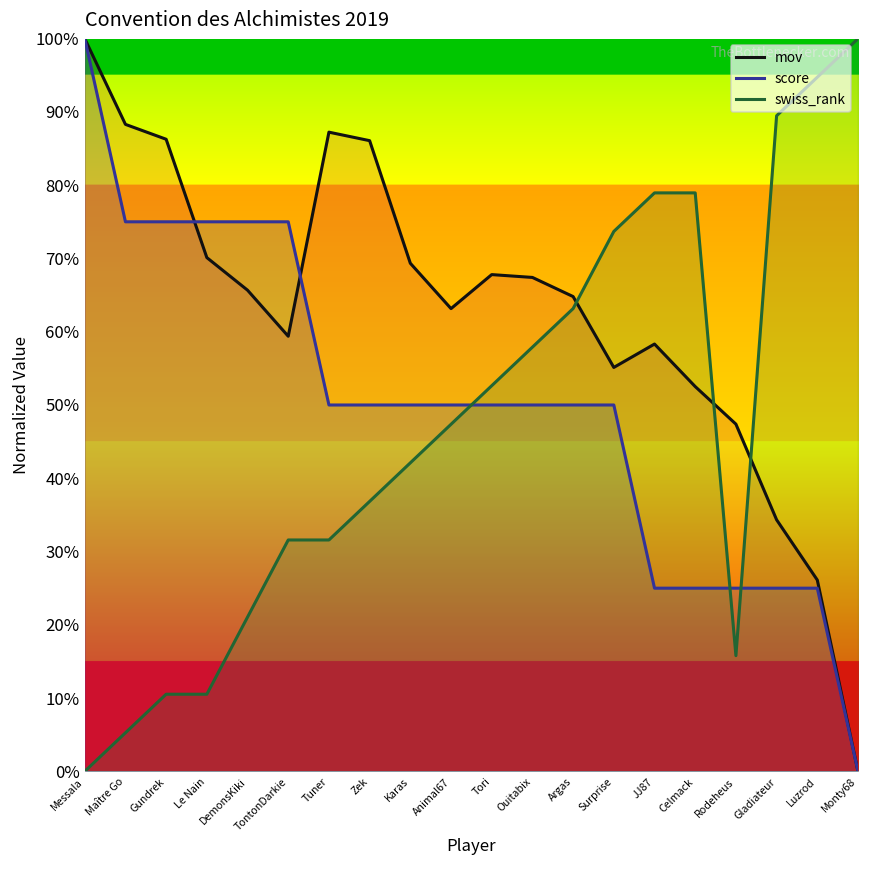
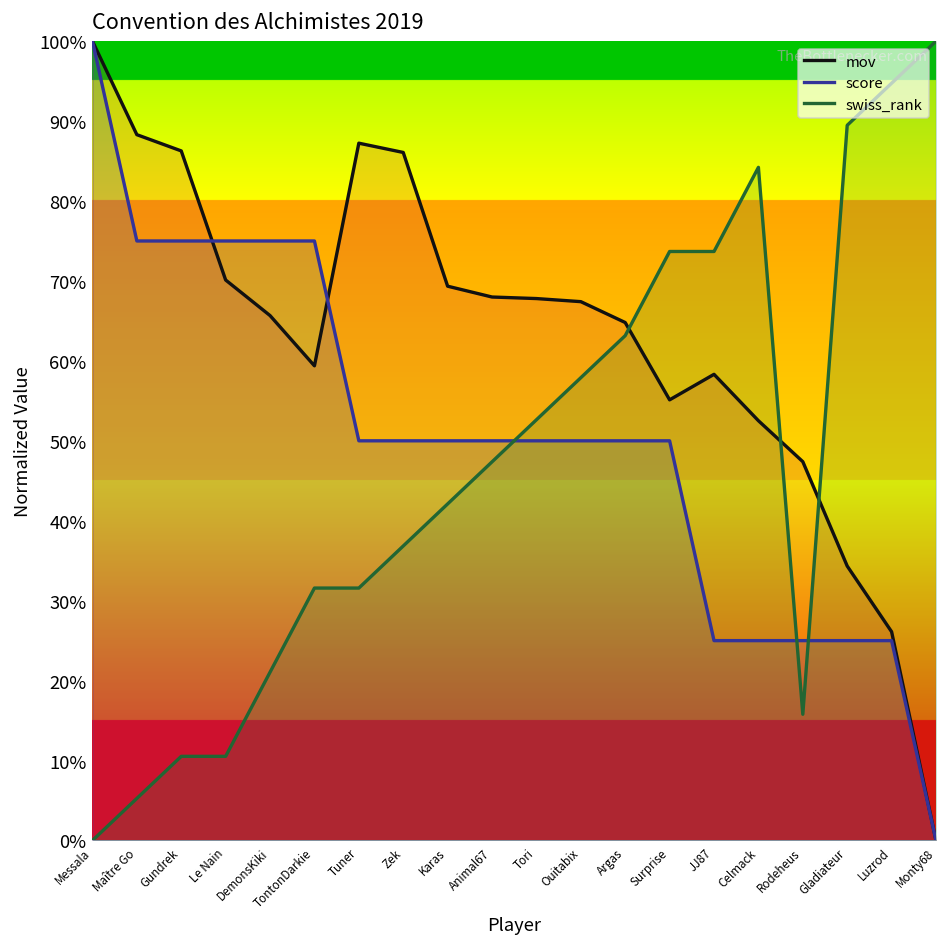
  {
    "mov": {
      "Maître Go": "88%",
      "Gundrek": "86%",
      "Le Nain": "70%",
      "DemonsKiki": "66%",
      "TontonDarkie": "59%",
      "Tuner": "87%",
      "Zek": "86%",
      "Karas": "69%",
-     "Animal67": "63%",
+     "Animal67": "68%",
      "Tori": "68%",
      "Ouitabix": "67%",
      "Argas": "65%",
      "Surprise": "55%",
      "JJ87": "58%",
      "Celmack": "53%",
      "Rodeheus": "47%",
      "Gladiateur": "34%",
      "Luzrod": "26%"
    },
    "score": {
      "Maître Go": "75%",
      "Gundrek": "75%",
      "Le Nain": "75%",
      "DemonsKiki": "75%",
      "TontonDarkie": "75%",
      "Tuner": "50%",
      "Zek": "50%",
      "Karas": "50%",
      "Animal67": "50%",
      "Tori": "50%",
      "Ouitabix": "50%",
      "Argas": "50%",
      "Surprise": "50%",
      "JJ87": "25%",
      "Celmack": "25%",
      "Rodeheus": "25%",
      "Gladiateur": "25%",
      "Luzrod": "25%"
    },
    "swiss_rank": {
      "Messala": "0%",
      "Maître Go": "5%",
      "Gundrek": "11%",
      "Le Nain": "11%",
      "DemonsKiki": "21%",
      "TontonDarkie": "32%",
      "Tuner": "32%",
      "Zek": "37%",
      "Karas": "42%",
      "Animal67": "47%",
      "Tori": "53%",
      "Ouitabix": "58%",
      "Argas": "63%",
      "Surprise": "74%",
-     "JJ87": "79%",
-     "Celmack": "79%",
+     "JJ87": "74%",
+     "Celmack": "84%",
      "Rodeheus": "16%",
      "Gladiateur": "89%",
      "Monty68": "100%"
    }
  }
